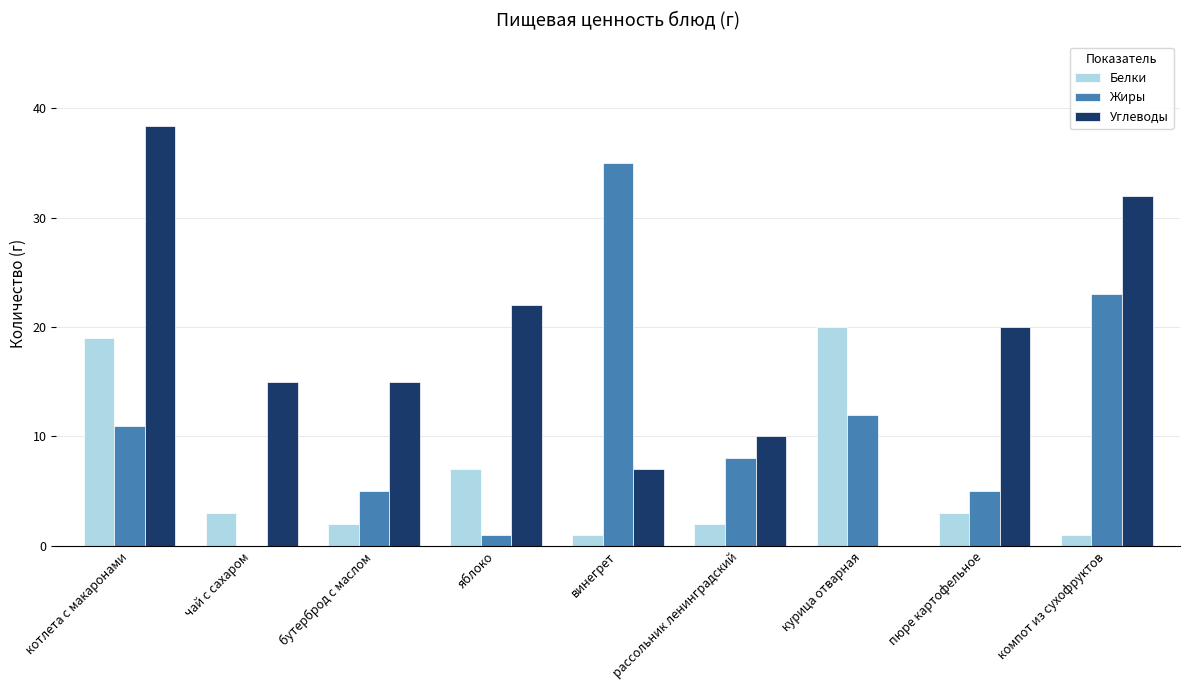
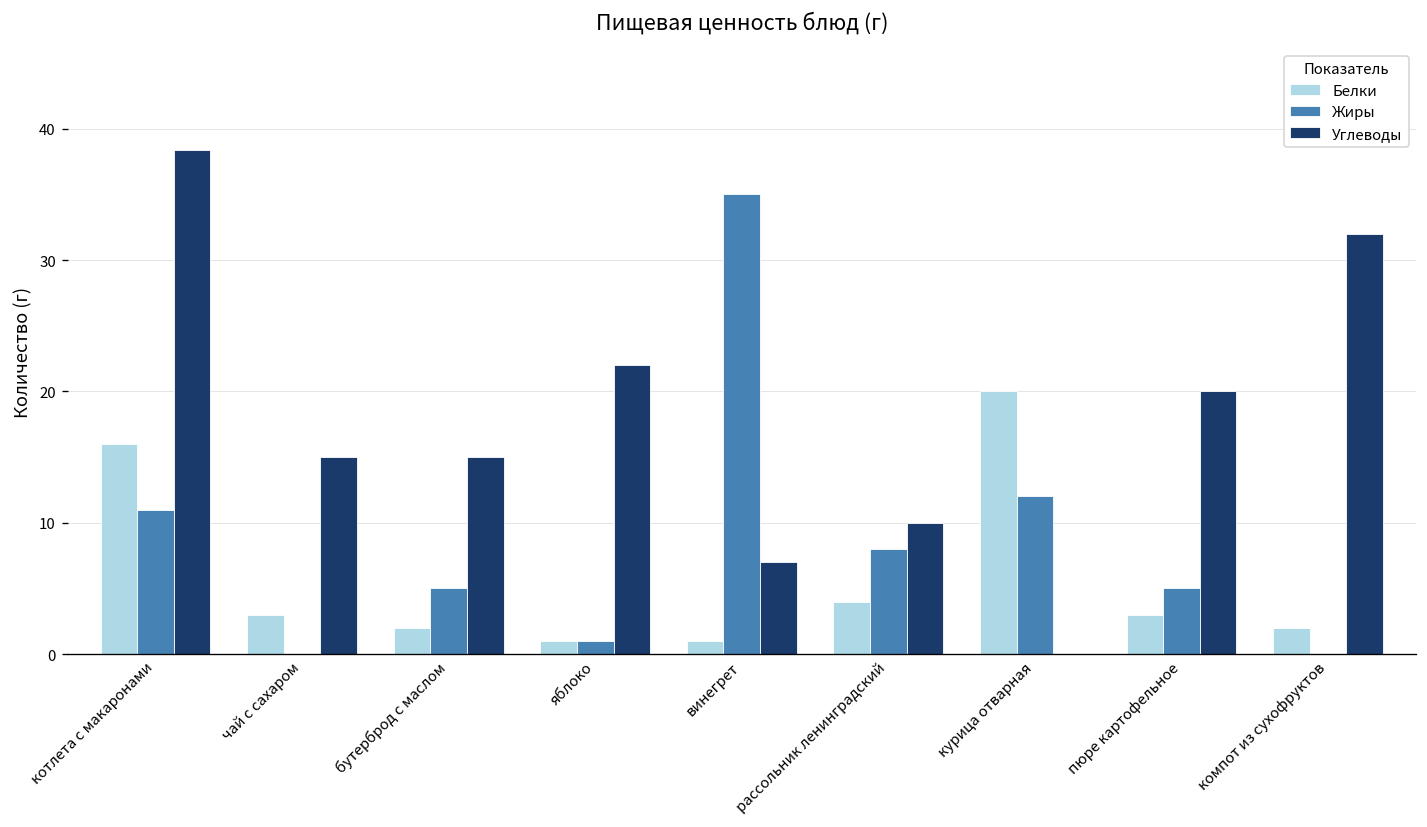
  {
    "Белки": {
-     "котлета с макаронами": 19,
+     "котлета с макаронами": 16,
      "чай с сахаром": 3,
      "бутерброд с маслом": 2,
-     "яблоко": 7,
+     "яблоко": 1,
      "винегрет": 1,
-     "рассольник ленинградский": 2,
+     "рассольник ленинградский": 4,
      "курица отварная": 20,
      "пюре картофельное": 3,
-     "компот из сухофруктов": 1
+     "компот из сухофруктов": 2
    },
    "Жиры": {
      "котлета с макаронами": 11,
      "чай с сахаром": 0,
      "бутерброд с маслом": 5,
      "яблоко": 1,
      "винегрет": 35,
      "рассольник ленинградский": 8,
      "курица отварная": 12,
      "пюре картофельное": 5,
-     "компот из сухофруктов": 23
+     "компот из сухофруктов": 0
    },
    "Углеводы": {
      "котлета с макаронами": 38.4,
      "чай с сахаром": 15,
      "бутерброд с маслом": 15,
      "яблоко": 22,
      "винегрет": 7,
      "рассольник ленинградский": 10,
      "курица отварная": 0,
      "пюре картофельное": 20,
      "компот из сухофруктов": 32
    }
  }
